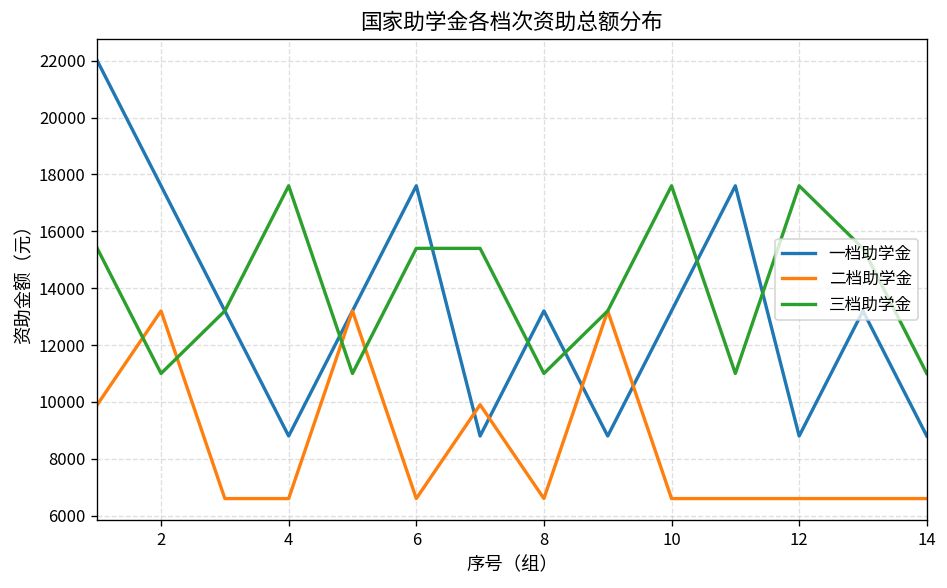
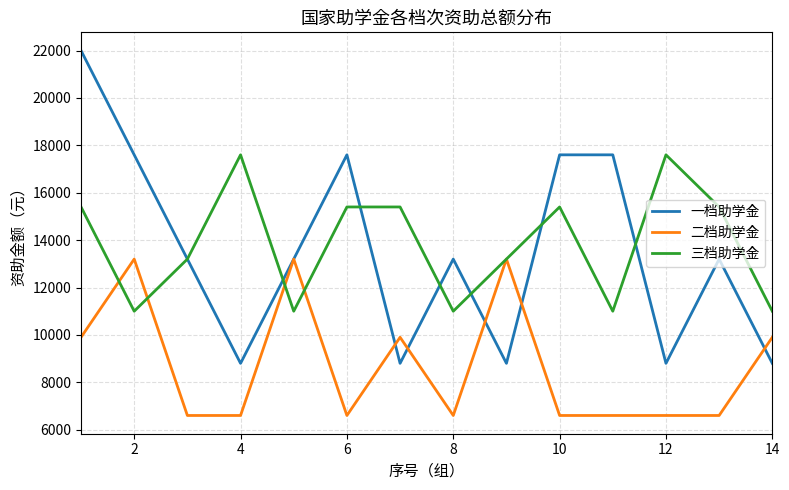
  {
    "一档助学金": {
      "2": 17600,
      "4": 8800,
      "6": 17600,
      "8": 13200,
-     "10": 13200,
+     "10": 17600,
      "12": 8800,
      "14": 8800
    },
    "二档助学金": {
      "2": 13200,
      "4": 6600,
      "6": 6600,
      "8": 6600,
      "10": 6600,
      "12": 6600,
-     "14": 6600
+     "14": 9900
    },
    "三档助学金": {
      "2": 11000,
      "4": 17600,
      "6": 15400,
      "8": 11000,
-     "10": 17600,
+     "10": 15400,
      "12": 17600,
      "14": 11000
    }
  }
